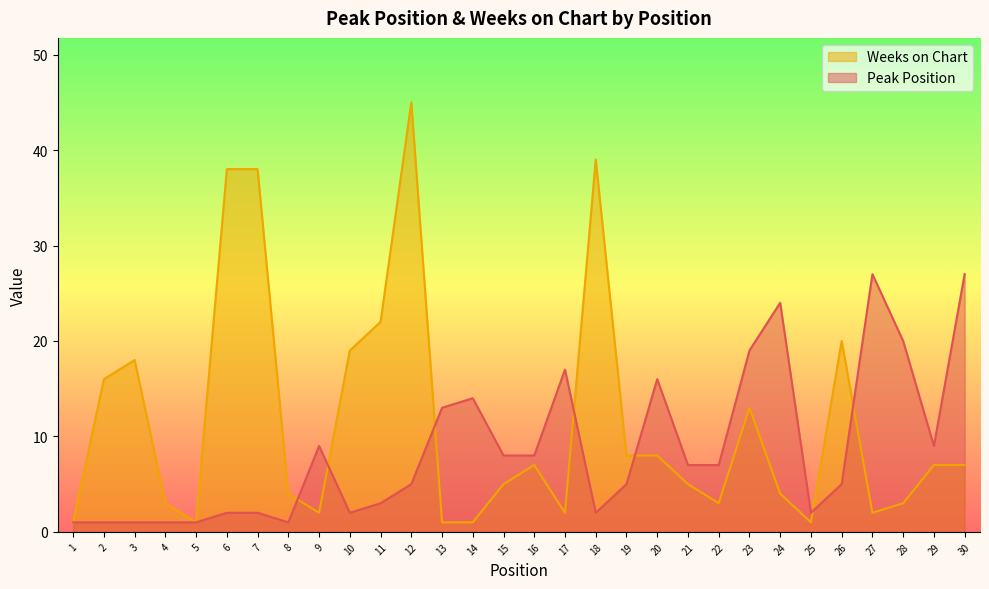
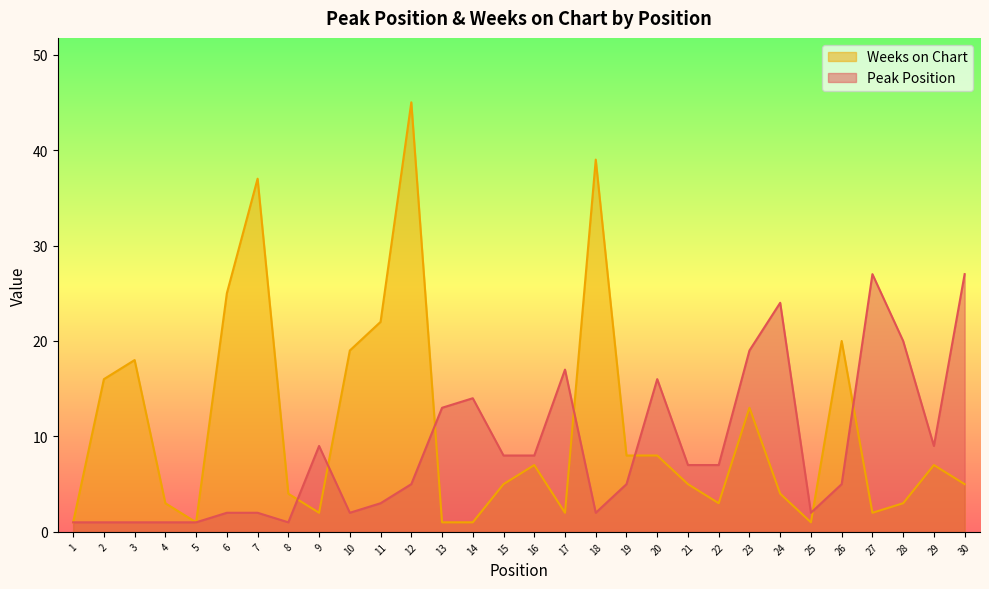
  {
    "Weeks on Chart": {
      "2": 16,
      "3": 18,
      "4": 3,
-     "6": 38,
-     "7": 38,
+     "6": 25,
+     "7": 37,
      "8": 4,
      "9": 2,
      "10": 19,
      "11": 22,
      "12": 45,
      "13": 1,
      "14": 1,
      "15": 5,
      "16": 7,
      "17": 2,
      "18": 39,
      "19": 8,
      "20": 8,
      "21": 5,
      "22": 3,
      "23": 13,
      "24": 4,
      "25": 1,
      "26": 20,
      "27": 2,
      "28": 3,
      "29": 7,
-     "30": 7
+     "30": 5
    },
    "Peak Position": {
      "2": 1,
      "3": 1,
      "4": 1,
      "6": 2,
      "7": 2,
      "8": 1,
      "9": 9,
      "10": 2,
      "11": 3,
      "12": 5,
      "13": 13,
      "14": 14,
      "15": 8,
      "16": 8,
      "17": 17,
      "18": 2,
      "19": 5,
      "20": 16,
      "21": 7,
      "22": 7,
      "23": 19,
      "24": 24,
      "25": 2,
      "26": 5,
      "27": 27,
      "28": 20,
      "29": 9,
      "30": 27
    }
  }
